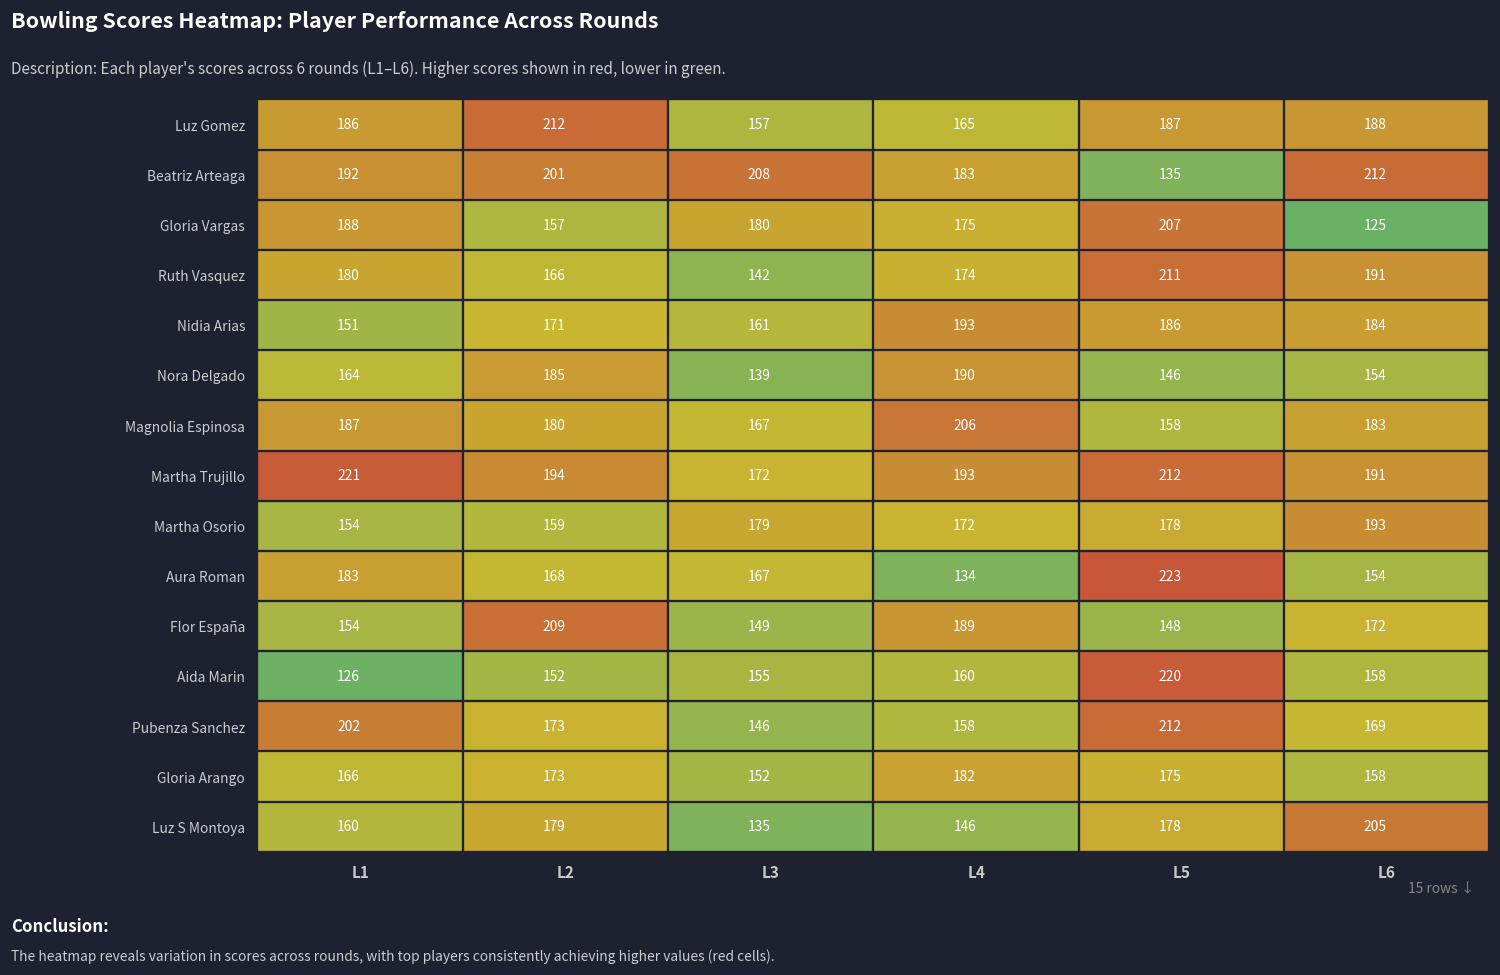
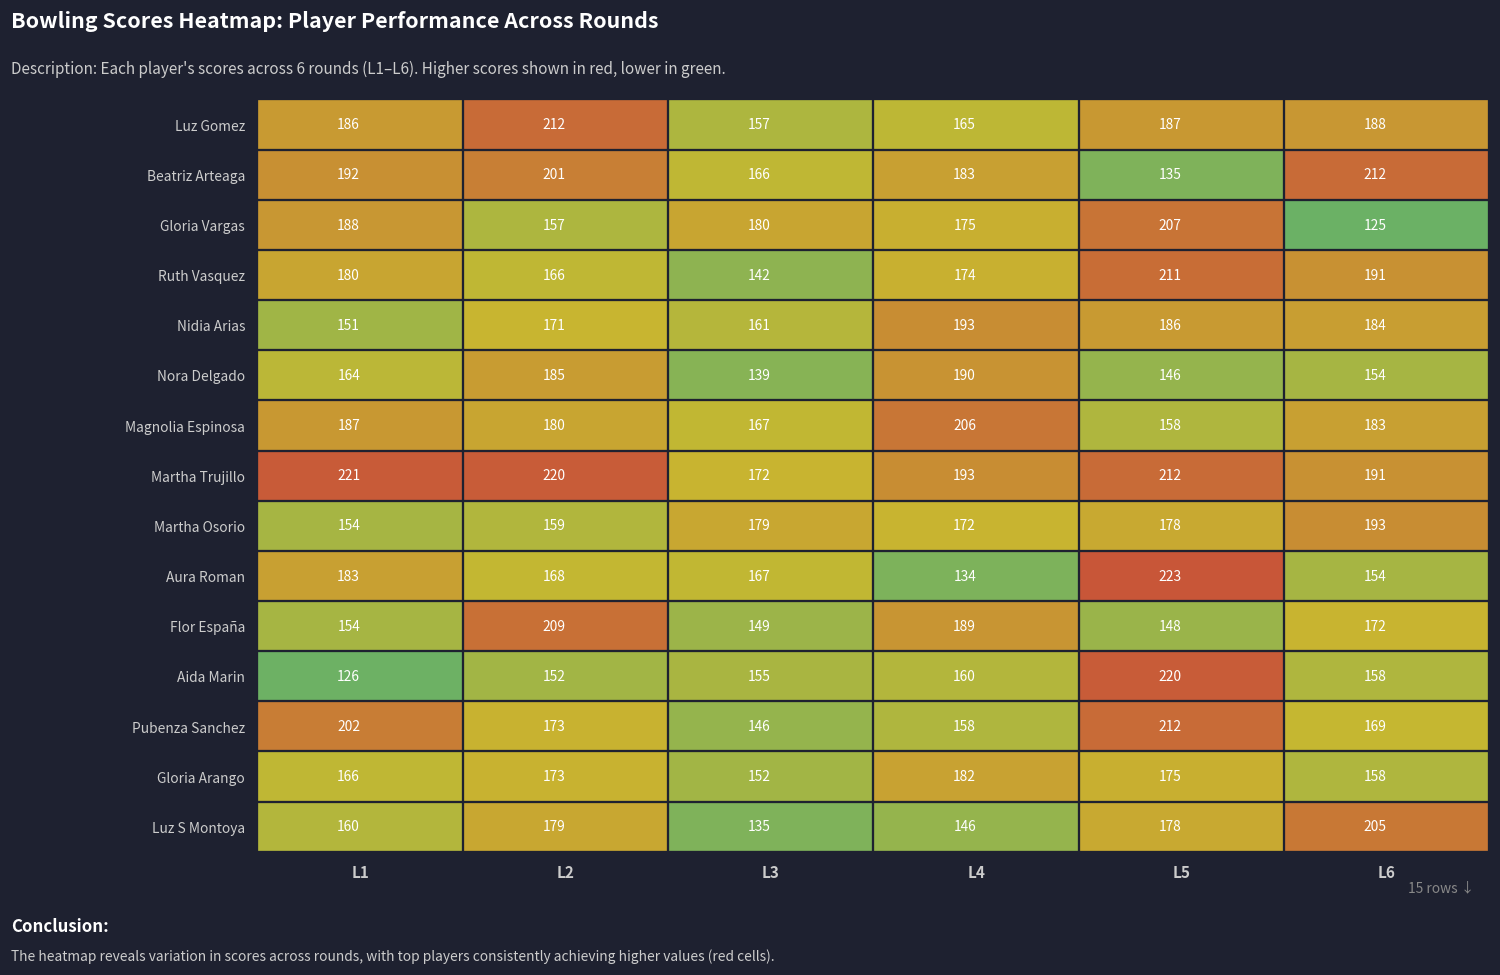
  {
    "Luz Gomez": {
      "L1": 186,
      "L2": 212,
      "L3": 157,
      "L4": 165,
      "L5": 187,
      "L6": 188
    },
    "Beatriz Arteaga": {
      "L1": 192,
      "L2": 201,
-     "L3": 208,
+     "L3": 166,
      "L4": 183,
      "L5": 135,
      "L6": 212
    },
    "Gloria Vargas": {
      "L1": 188,
      "L2": 157,
      "L3": 180,
      "L4": 175,
      "L5": 207,
      "L6": 125
    },
    "Ruth Vasquez": {
      "L1": 180,
      "L2": 166,
      "L3": 142,
      "L4": 174,
      "L5": 211,
      "L6": 191
    },
    "Nidia Arias": {
      "L1": 151,
      "L2": 171,
      "L3": 161,
      "L4": 193,
      "L5": 186,
      "L6": 184
    },
    "Nora Delgado": {
      "L1": 164,
      "L2": 185,
      "L3": 139,
      "L4": 190,
      "L5": 146,
      "L6": 154
    },
    "Magnolia Espinosa": {
      "L1": 187,
      "L2": 180,
      "L3": 167,
      "L4": 206,
      "L5": 158,
      "L6": 183
    },
    "Martha Trujillo": {
      "L1": 221,
-     "L2": 194,
+     "L2": 220,
      "L3": 172,
      "L4": 193,
      "L5": 212,
      "L6": 191
    },
    "Martha Osorio": {
      "L1": 154,
      "L2": 159,
      "L3": 179,
      "L4": 172,
      "L5": 178,
      "L6": 193
    },
    "Aura Roman": {
      "L1": 183,
      "L2": 168,
      "L3": 167,
      "L4": 134,
      "L5": 223,
      "L6": 154
    },
    "Flor España": {
      "L1": 154,
      "L2": 209,
      "L3": 149,
      "L4": 189,
      "L5": 148,
      "L6": 172
    },
    "Aida Marin": {
      "L1": 126,
      "L2": 152,
      "L3": 155,
      "L4": 160,
      "L5": 220,
      "L6": 158
    },
    "Pubenza Sanchez": {
      "L1": 202,
      "L2": 173,
      "L3": 146,
      "L4": 158,
      "L5": 212,
      "L6": 169
    },
    "Gloria Arango": {
      "L1": 166,
      "L2": 173,
      "L3": 152,
      "L4": 182,
      "L5": 175,
      "L6": 158
    },
    "Luz S Montoya": {
      "L1": 160,
      "L2": 179,
      "L3": 135,
      "L4": 146,
      "L5": 178,
      "L6": 205
    }
  }
